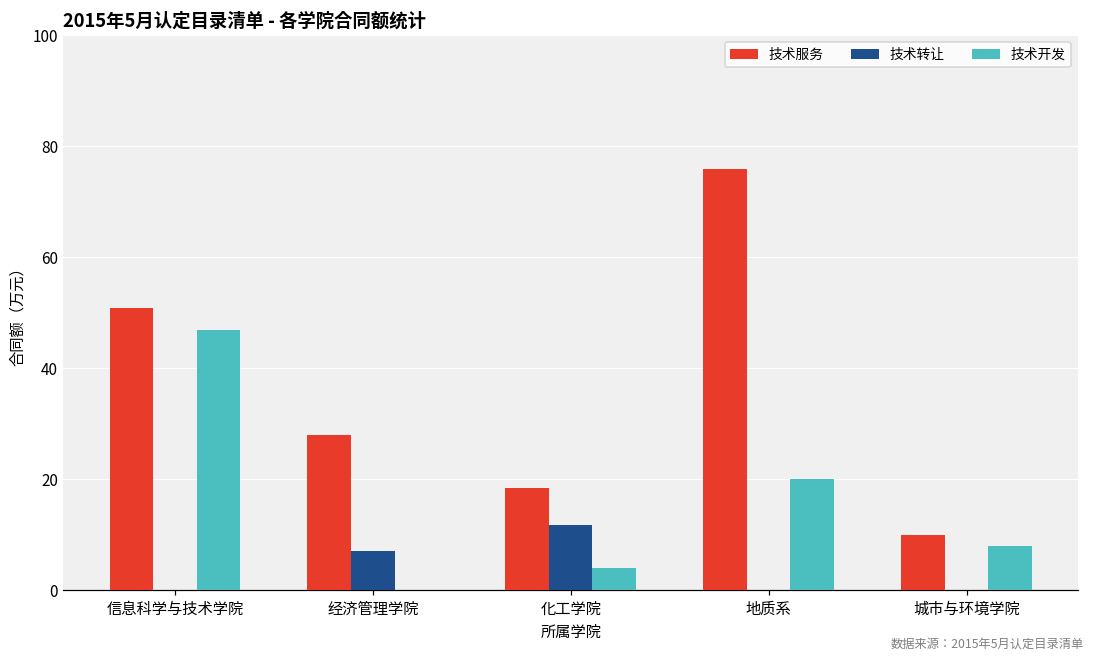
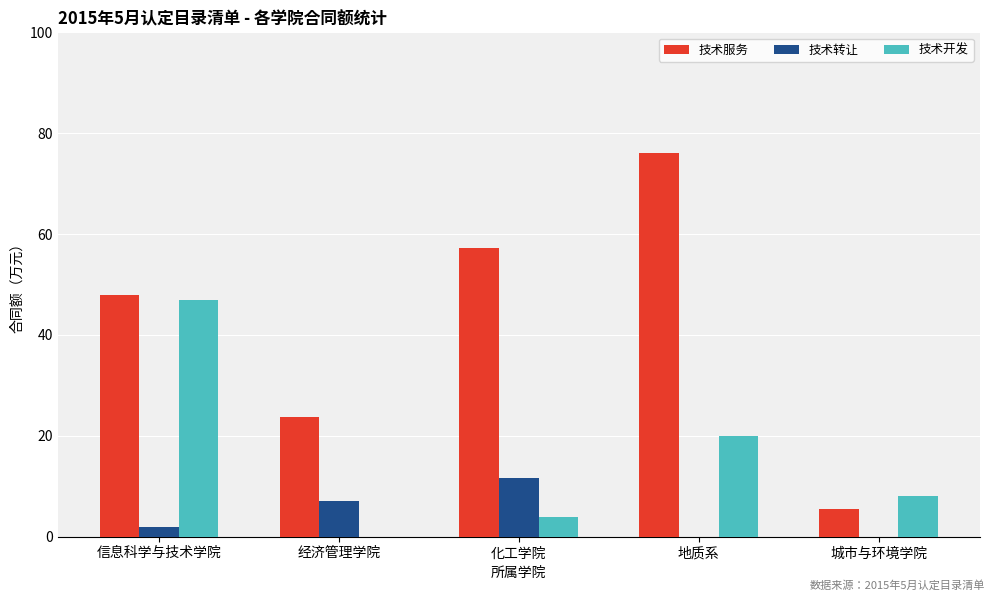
  {
    "技术服务": {
-     "信息科学与技术学院": 51,
-     "经济管理学院": 28,
-     "化工学院": 19,
+     "信息科学与技术学院": 48,
+     "经济管理学院": 24,
+     "化工学院": 57,
      "地质系": 76,
-     "城市与环境学院": 10
+     "城市与环境学院": 6
    },
    "技术转让": {
-     "信息科学与技术学院": 0,
+     "信息科学与技术学院": 2,
      "经济管理学院": 7,
      "化工学院": 12,
      "地质系": 0,
      "城市与环境学院": 0
    },
    "技术开发": {
      "信息科学与技术学院": 47,
      "经济管理学院": 0,
      "化工学院": 4,
      "地质系": 20,
      "城市与环境学院": 8
    }
  }
